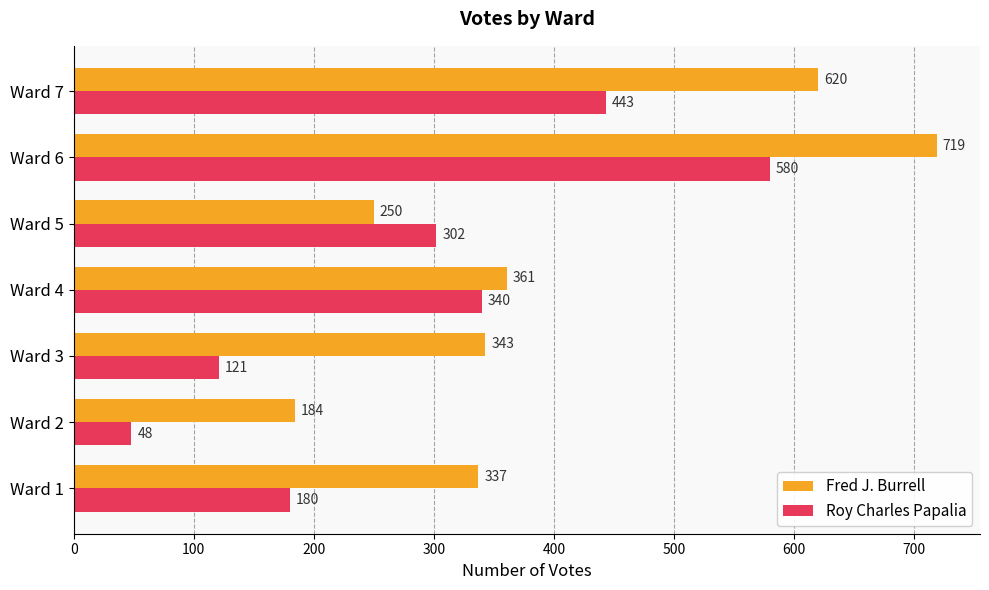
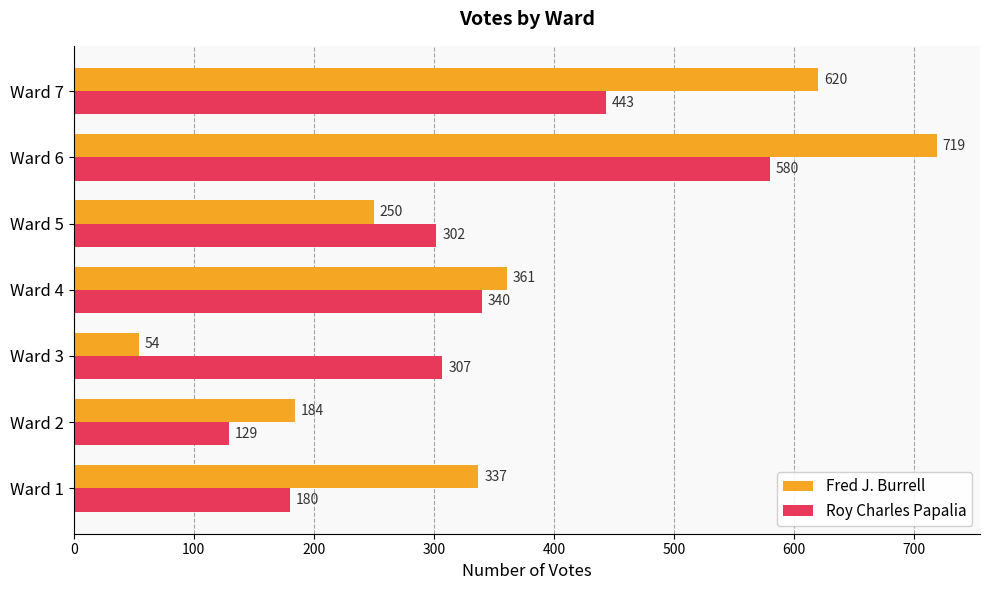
  {
    "Fred J. Burrell": {
      "Ward 7": 620,
      "Ward 6": 719,
      "Ward 5": 250,
      "Ward 4": 361,
-     "Ward 3": 343,
+     "Ward 3": 54,
      "Ward 2": 184,
      "Ward 1": 337
    },
    "Roy Charles Papalia": {
      "Ward 7": 443,
      "Ward 6": 580,
      "Ward 5": 302,
      "Ward 4": 340,
-     "Ward 3": 121,
-     "Ward 2": 48,
+     "Ward 3": 307,
+     "Ward 2": 129,
      "Ward 1": 180
    }
  }
